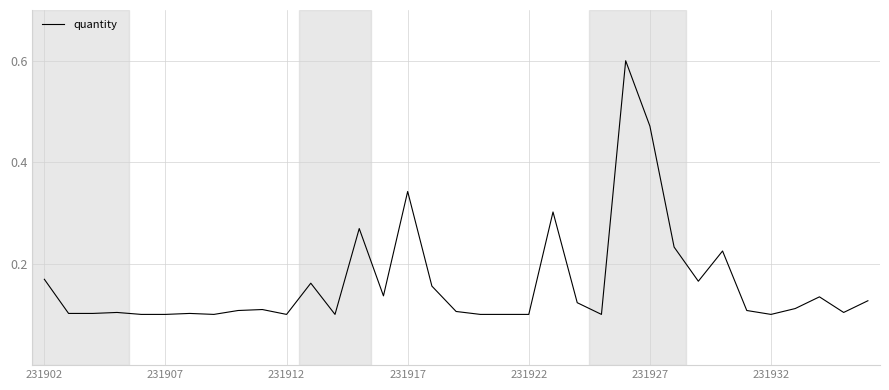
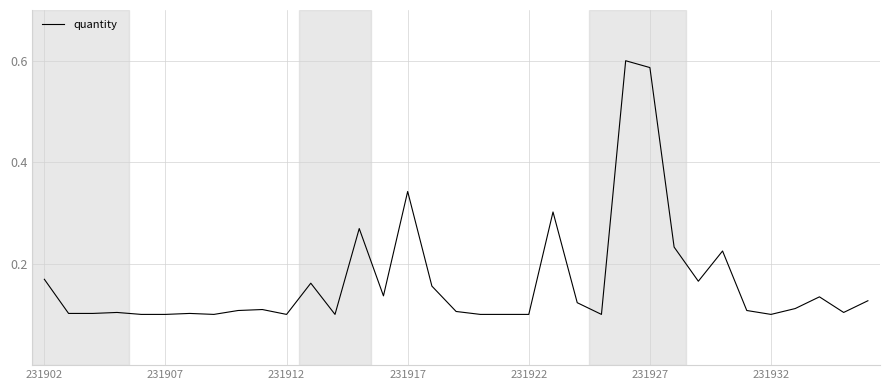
  {
    "231902": 0.17,
    "231907": 0.10,
    "231912": 0.10,
    "231917": 0.34,
    "231922": 0.10,
-   "231927": 0.47,
+   "231927": 0.59,
    "231932": 0.10
  }
